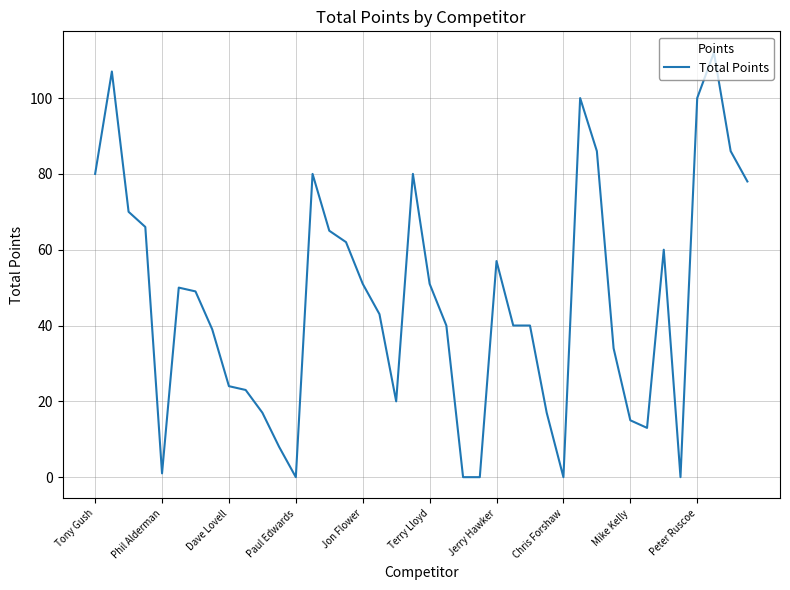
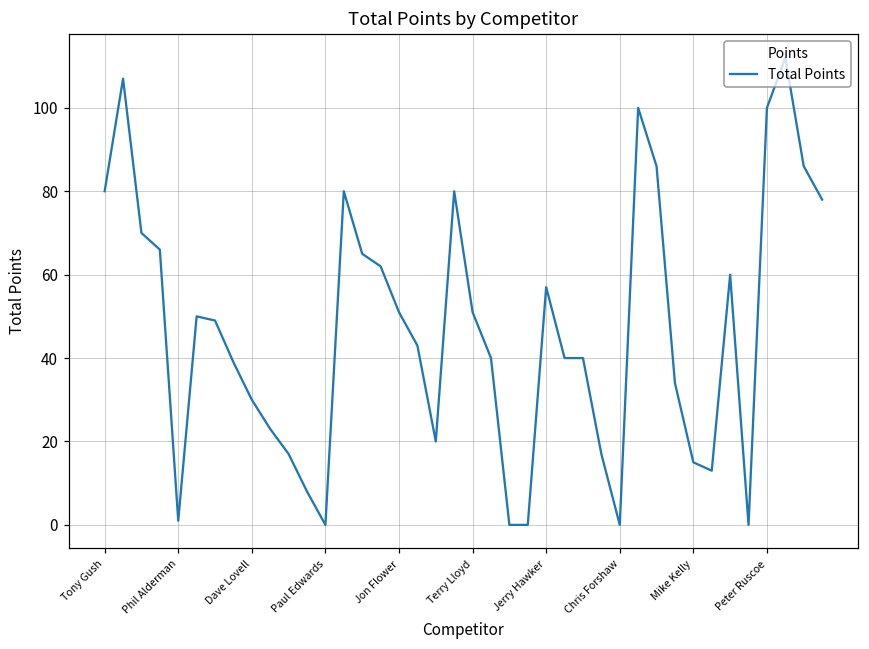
  {
    "Tony Gush": 80,
    "Phil Alderman": 1,
-   "Dave Lovell": 24,
+   "Dave Lovell": 30,
    "Paul Edwards": 0,
    "Jon Flower": 51,
    "Terry Lloyd": 51,
    "Jerry Hawker": 57,
    "Chris Forshaw": 0,
    "Mike Kelly": 15,
    "Peter Ruscoe": 100
  }
